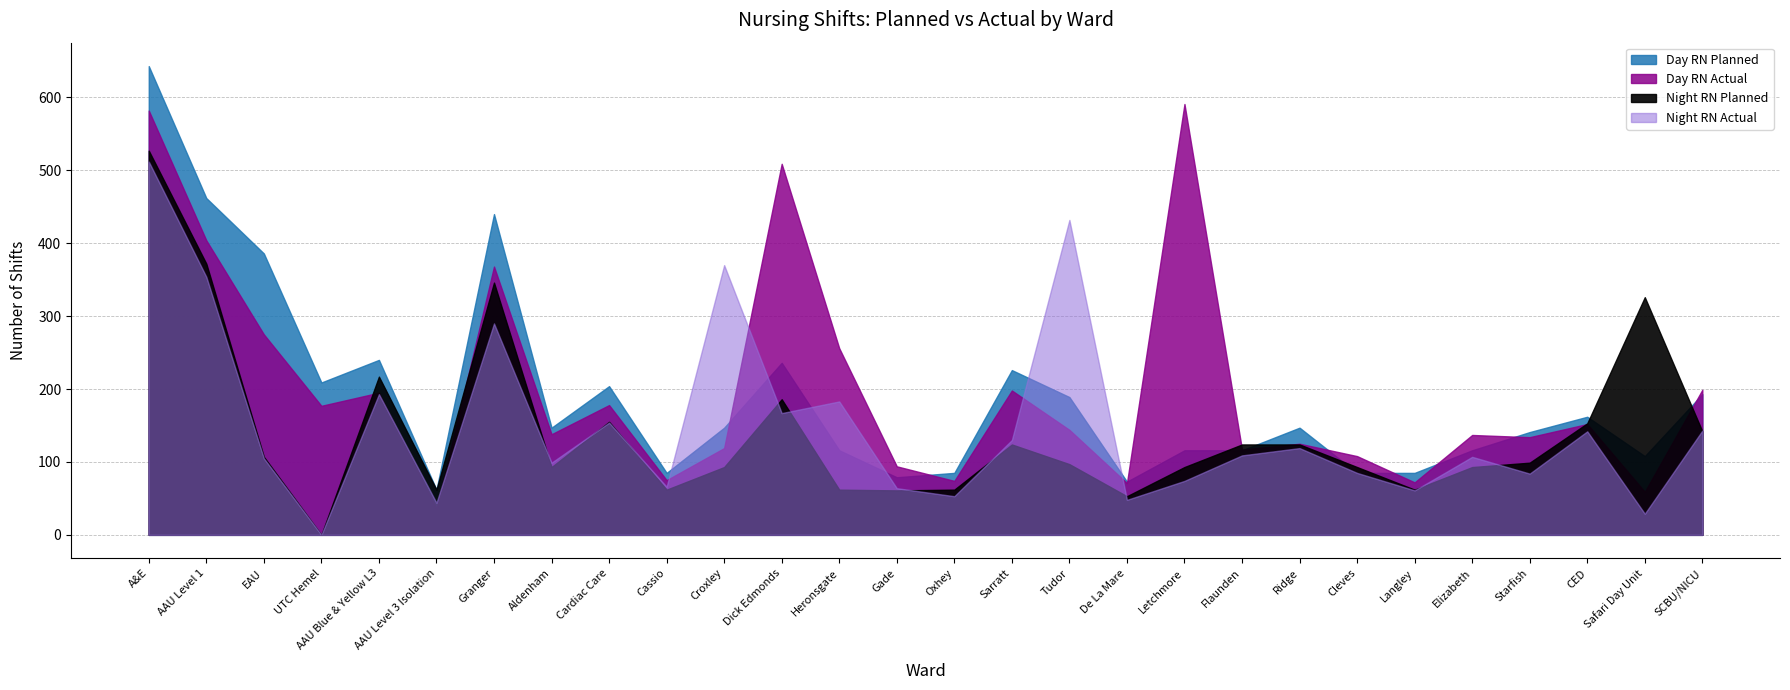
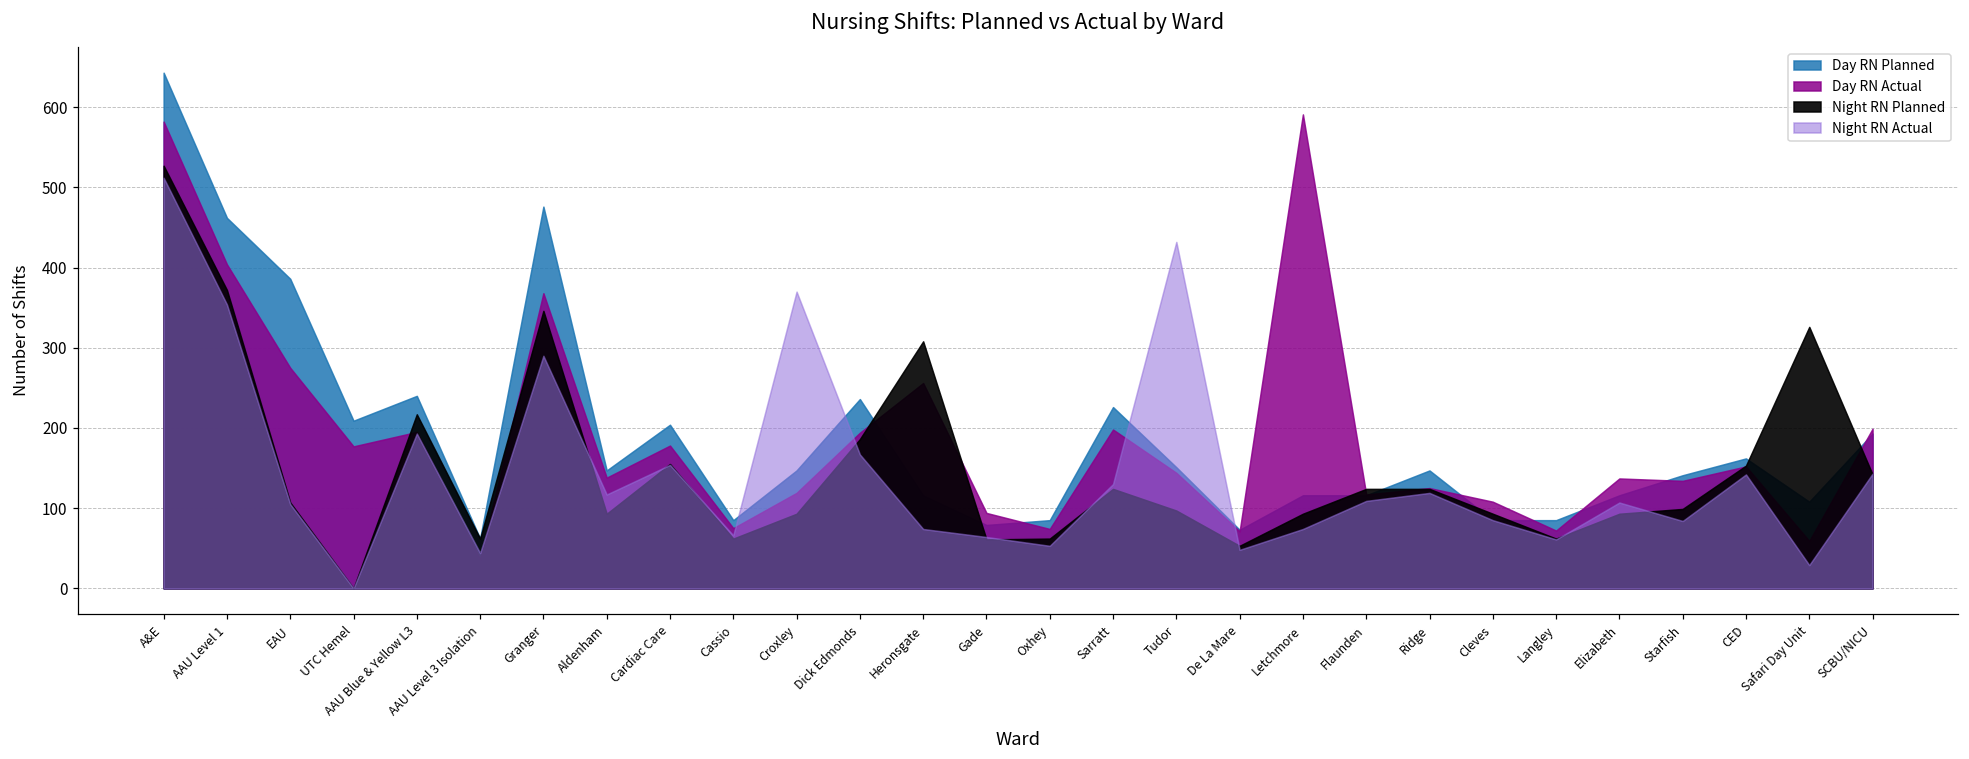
  {
    "Day RN Planned": {
      "A&E": 640,
      "AAU Level 1": 460,
      "EAU": 390,
      "UTC Hemel": 210,
      "AAU Blue & Yellow L3": 240,
-     "Granger": 440,
+     "Granger": 480,
      "Aldenham": 150,
      "Cardiac Care": 200,
      "Cassio": 90,
      "Croxley": 150,
      "Dick Edmonds": 240,
      "Heronsgate": 120,
      "Gade": 80,
      "Oxhey": 90,
      "Sarratt": 230,
-     "Tudor": 190,
+     "Tudor": 150,
      "Letchmore": 120,
      "Ridge": 150,
      "Langley": 90,
      "Elizabeth": 120,
      "Starfish": 140,
      "CED": 160,
      "Safari Day Unit": 110,
      "SCBU/NICU": 190
    },
    "Day RN Actual": {
      "A&E": 580,
      "AAU Level 1": 400,
      "EAU": 280,
      "UTC Hemel": 180,
      "AAU Level 3 Isolation": 40,
      "Granger": 370,
      "Aldenham": 140,
      "Cardiac Care": 180,
      "Cassio": 80,
      "Croxley": 120,
-     "Dick Edmonds": 510,
+     "Dick Edmonds": 190,
      "Heronsgate": 260,
      "Gade": 90,
      "Oxhey": 70,
      "Sarratt": 200,
      "Tudor": 140,
      "Letchmore": 590,
      "Cleves": 110,
      "Langley": 70,
      "Elizabeth": 140,
      "Starfish": 130,
      "Safari Day Unit": 60,
      "SCBU/NICU": 200
    },
    "Night RN Planned": {
      "A&E": 530,
      "AAU Level 1": 370,
      "AAU Blue & Yellow L3": 220,
      "Granger": 350,
      "Aldenham": 90,
      "Cassio": 60,
      "Croxley": 90,
      "Dick Edmonds": 190,
-     "Heronsgate": 60,
+     "Heronsgate": 310,
      "Oxhey": 60,
      "Sarratt": 120,
      "Tudor": 100,
      "De La Mare": 50,
      "Letchmore": 90,
      "Flaunden": 120,
      "Cleves": 90,
      "Elizabeth": 90,
      "Starfish": 100,
      "Safari Day Unit": 330
    },
    "Night RN Actual": {
      "A&E": 510,
      "AAU Level 1": 350,
      "AAU Level 3 Isolation": 40,
      "Granger": 290,
-     "Aldenham": 100,
+     "Aldenham": 120,
      "Cassio": 70,
      "Croxley": 370,
      "Dick Edmonds": 170,
-     "Heronsgate": 180,
+     "Heronsgate": 70,
      "Oxhey": 50,
      "Sarratt": 130,
      "Tudor": 430,
      "De La Mare": 50,
      "Letchmore": 70,
      "Flaunden": 110,
      "Ridge": 120,
      "Elizabeth": 110,
      "Starfish": 80,
      "CED": 140,
      "Safari Day Unit": 30
    }
  }
